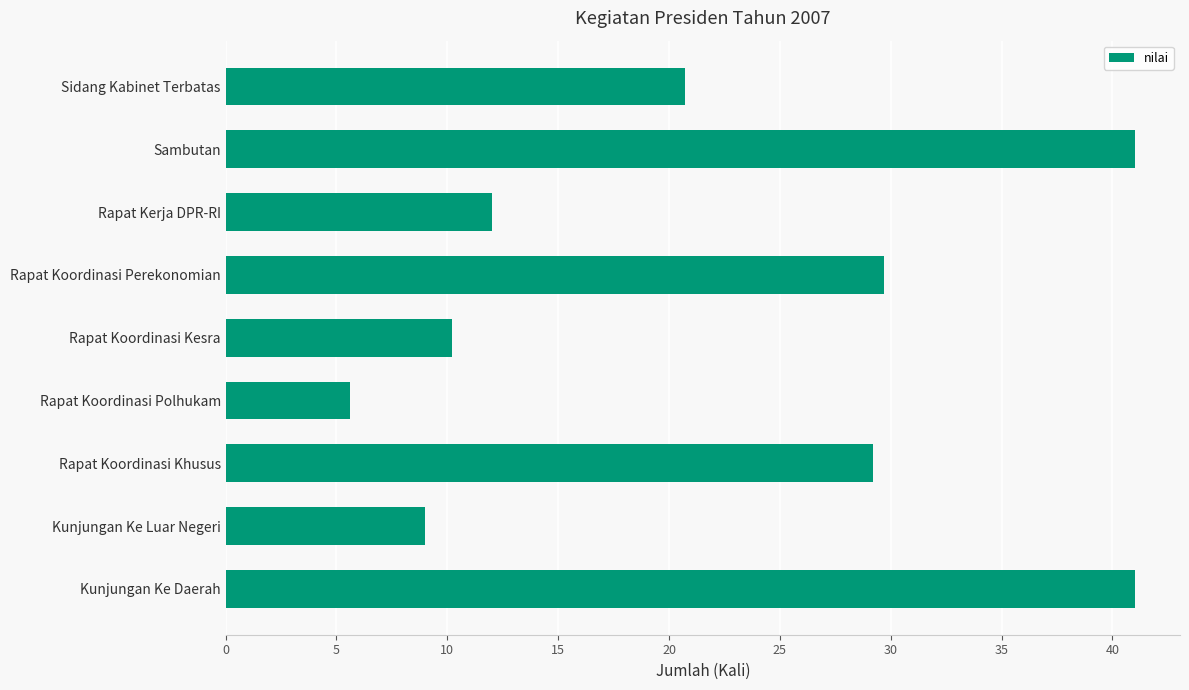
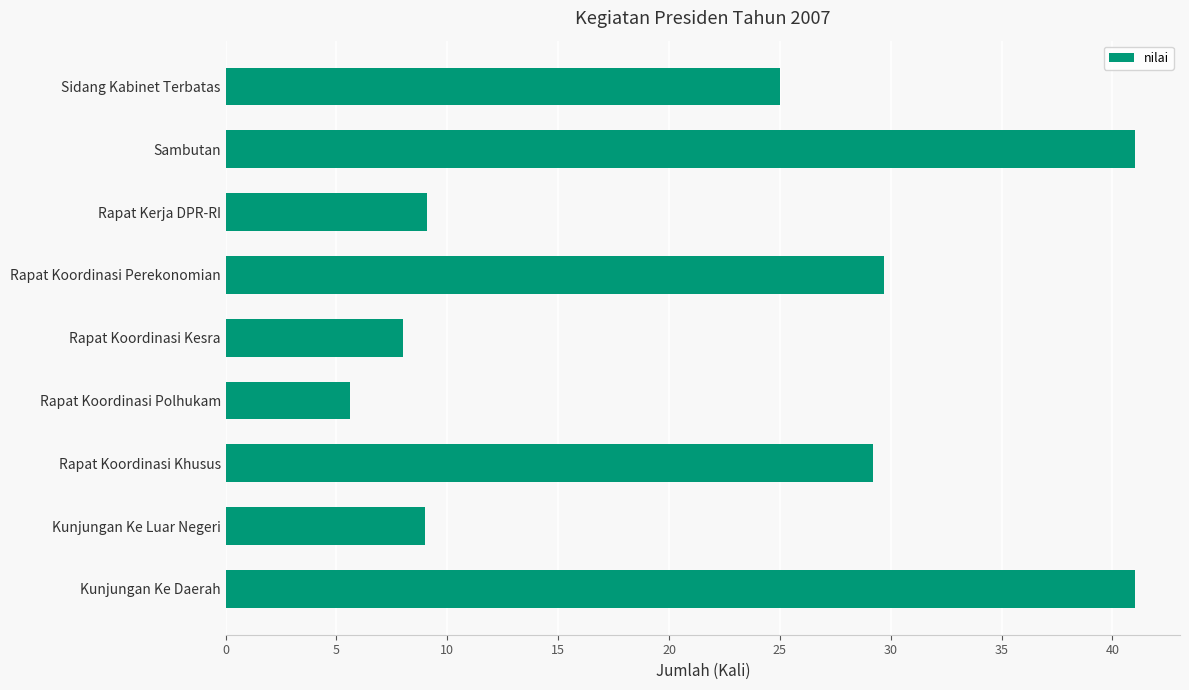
  {
-   "Sidang Kabinet Terbatas": 20.7,
+   "Sidang Kabinet Terbatas": 25.0,
    "Sambutan": 41.0,
-   "Rapat Kerja DPR-RI": 12.0,
+   "Rapat Kerja DPR-RI": 9.1,
    "Rapat Koordinasi Perekonomian": 29.7,
-   "Rapat Koordinasi Kesra": 10.2,
+   "Rapat Koordinasi Kesra": 8.0,
    "Rapat Koordinasi Polhukam": 5.6,
    "Rapat Koordinasi Khusus": 29.2,
    "Kunjungan Ke Luar Negeri": 9.0,
    "Kunjungan Ke Daerah": 41.0
  }
